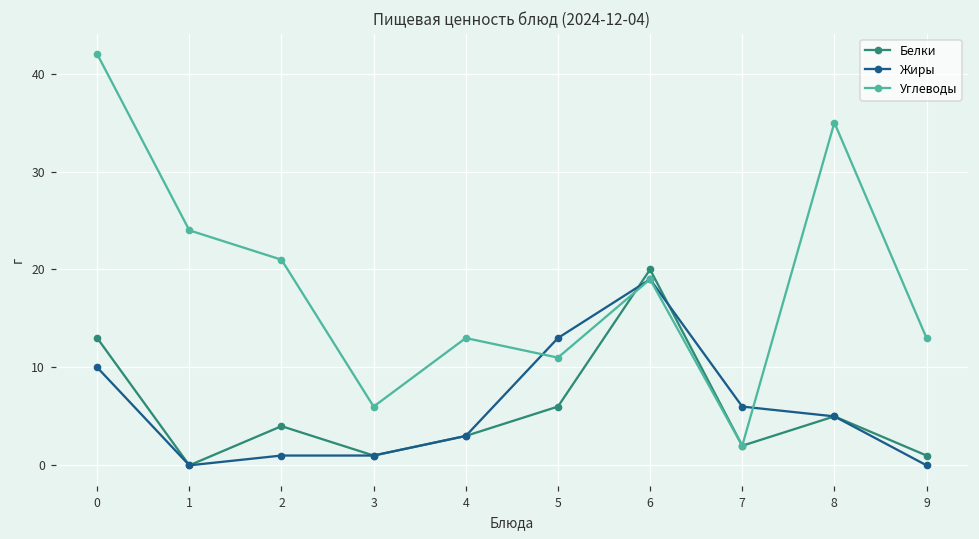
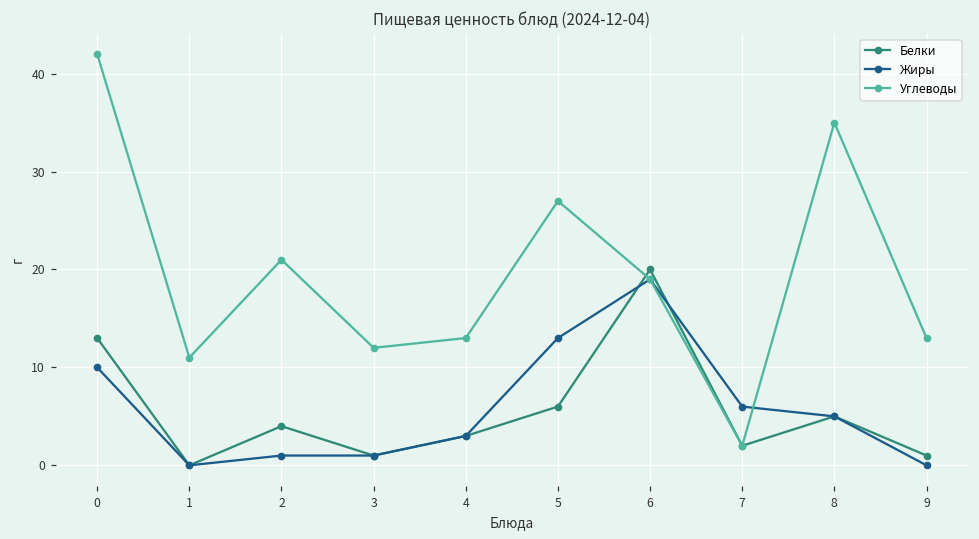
  {
    "Углеводы": {
      "0": 42,
-     "1": 24,
+     "1": 11,
      "2": 21,
-     "3": 6,
+     "3": 12,
      "4": 13,
-     "5": 11,
+     "5": 27,
      "8": 35,
      "9": 13
    }
  }
